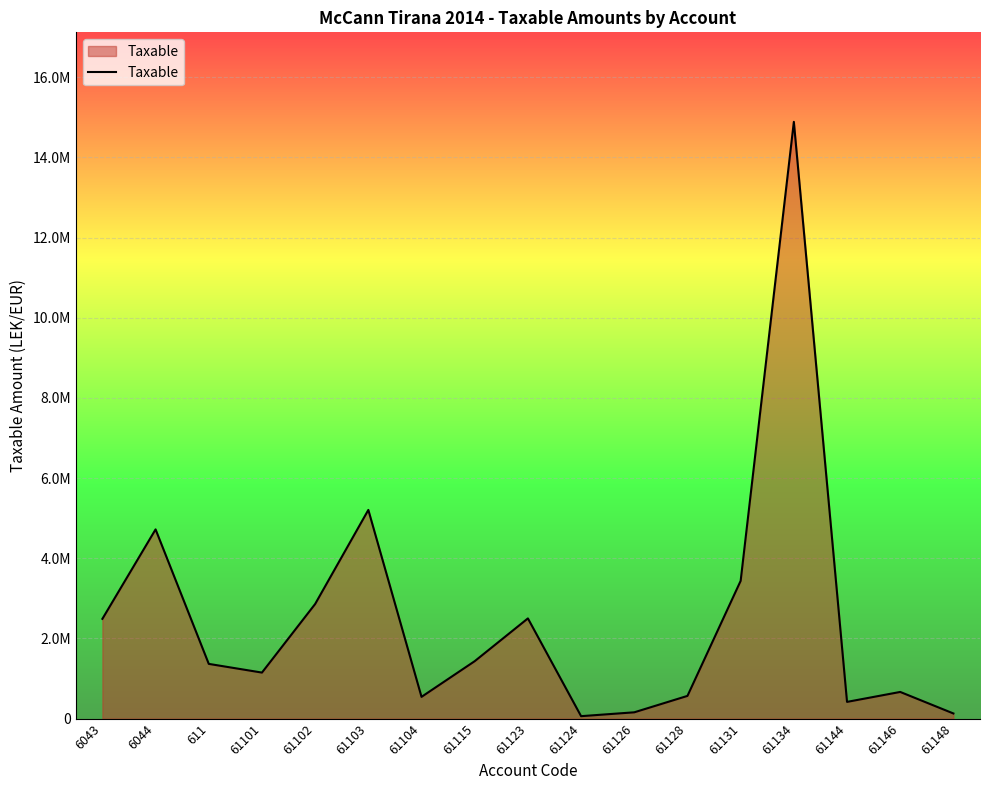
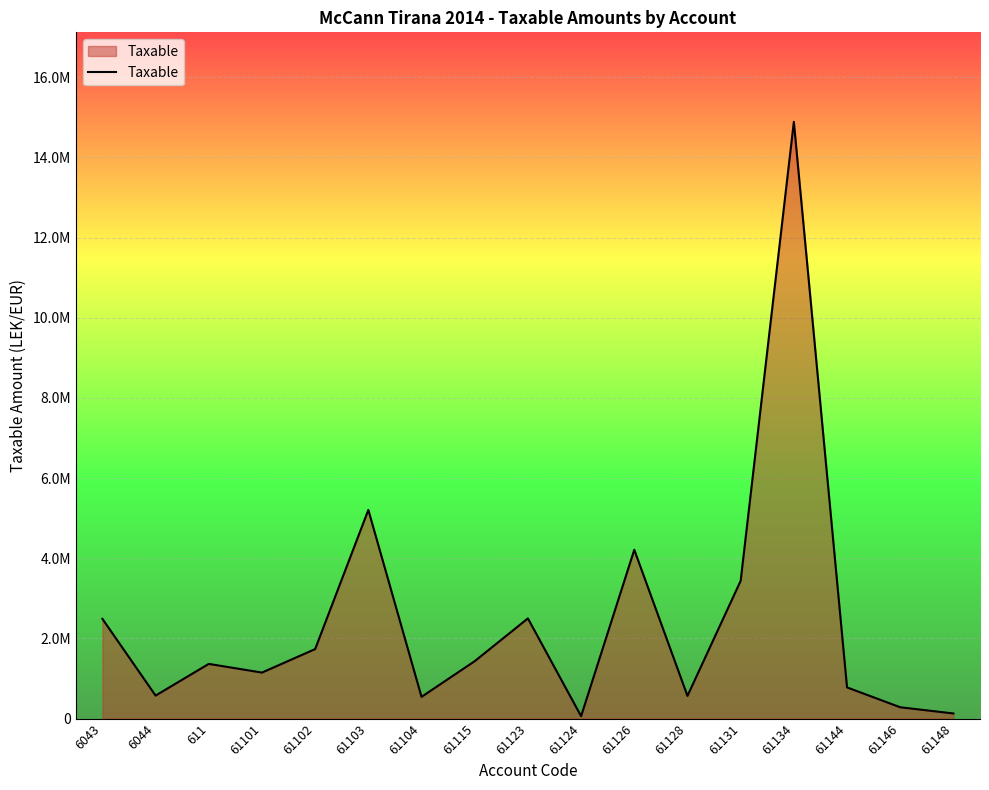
  {
    "6043": 2500000,
-   "6044": 4700000,
+   "6044": 600000,
    "611": 1400000,
    "61101": 1100000,
-   "61102": 2900000,
+   "61102": 1700000,
    "61103": 5200000,
    "61104": 500000,
    "61115": 1400000,
    "61123": 2500000,
    "61124": 100000,
-   "61126": 200000,
+   "61126": 4200000,
    "61128": 600000,
    "61131": 3400000,
    "61134": 14900000,
-   "61144": 400000,
-   "61146": 700000,
+   "61144": 800000,
+   "61146": 300000,
    "61148": 100000
  }
